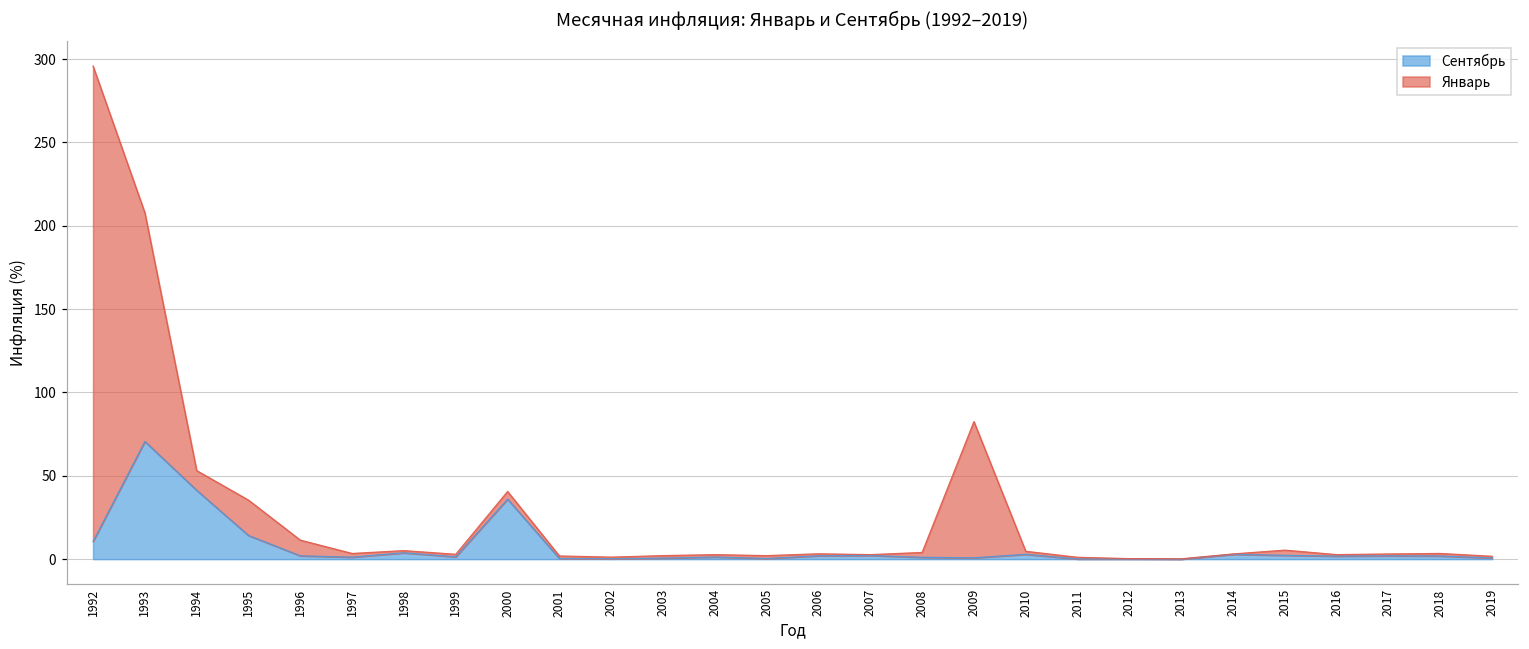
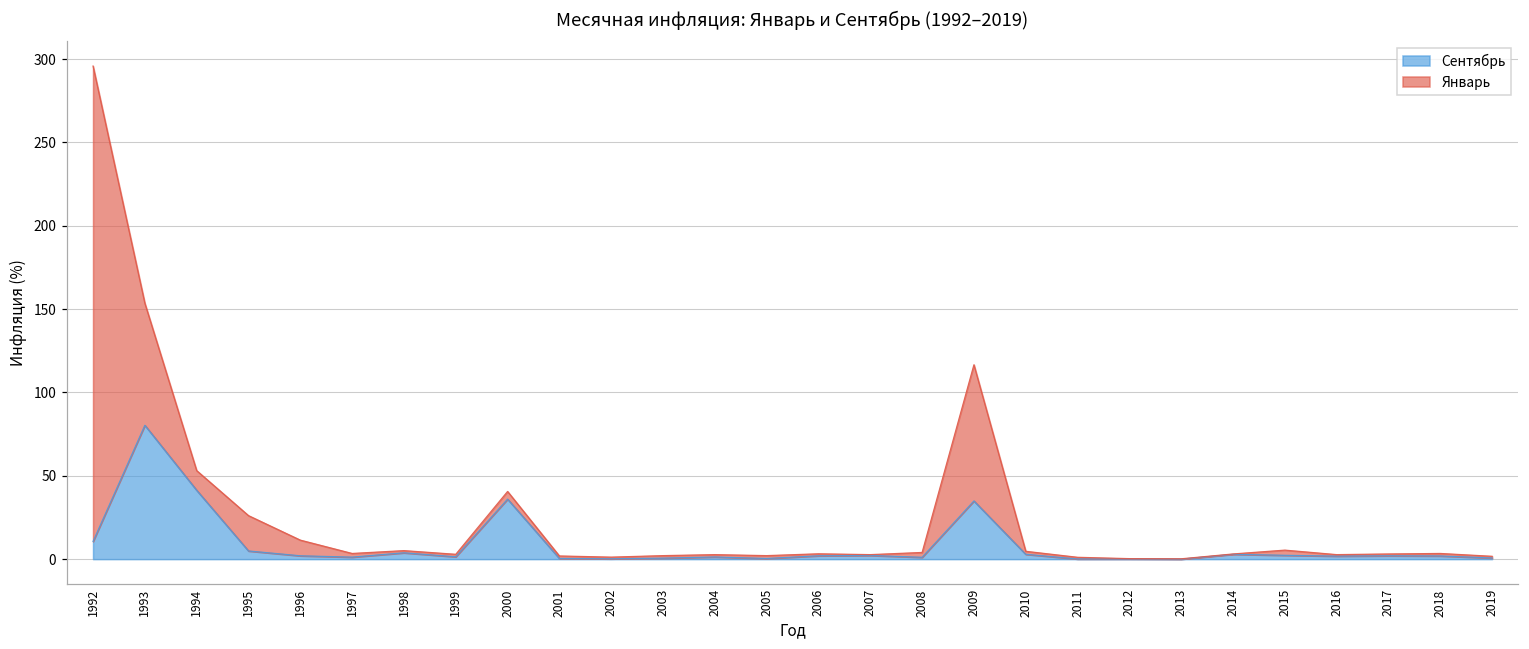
  {
    "Сентябрь": {
      "1992": 11,
-     "1993": 71,
+     "1993": 80,
      "1994": 41,
-     "1995": 14,
+     "1995": 5,
      "1996": 2,
      "1997": 1,
      "2000": 36,
      "2005": 0,
      "2008": 1,
-     "2009": 1,
+     "2009": 35,
      "2010": 3,
      "2015": 2
    },
    "Январь": {
      "1992": 285,
-     "1993": 137,
+     "1993": 73,
      "1994": 12,
      "1995": 21,
      "1996": 9,
      "1997": 2,
      "2000": 5,
      "2005": 2,
      "2008": 3,
      "2009": 82,
      "2010": 2,
      "2015": 3
    }
  }
